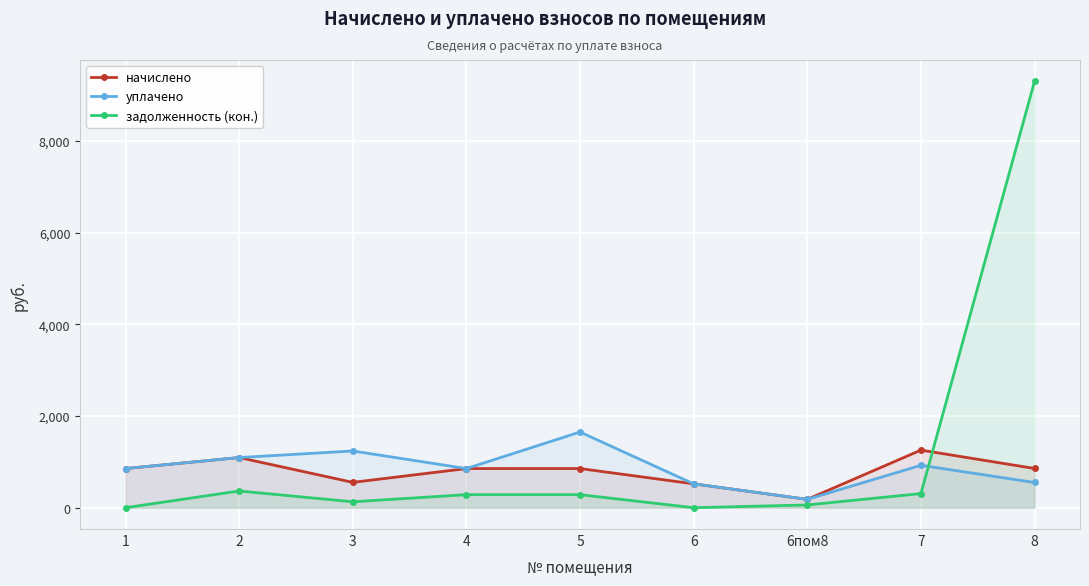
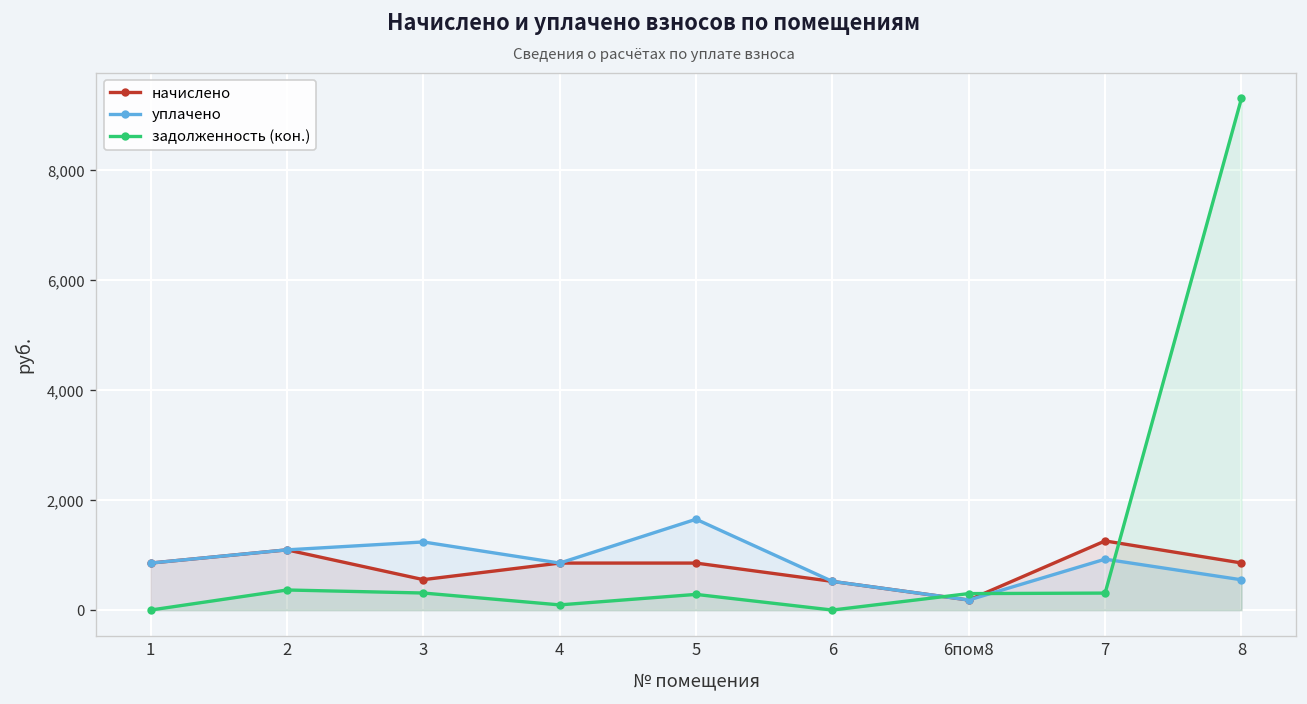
  {
    "начислено": {
      "3": "600",
      "5": "900",
      "7": "1,300",
      "8": "900"
    },
    "уплачено": {
      "3": "1,200",
      "5": "1,700",
      "7": "900",
      "8": "600"
    },
    "задолженность (кон.)": {
      "1": "0",
      "2": "400",
-     "3": "100",
-     "4": "300",
+     "3": "300",
+     "4": "100",
      "5": "300",
      "6": "0",
-     "6пом8": "100",
+     "6пом8": "300",
      "7": "300",
      "8": "9,300"
    }
  }
